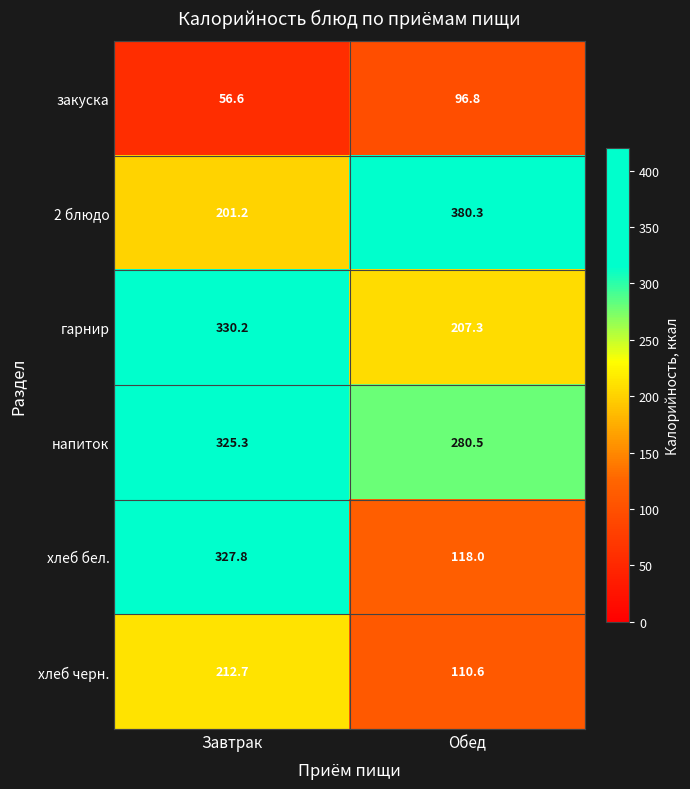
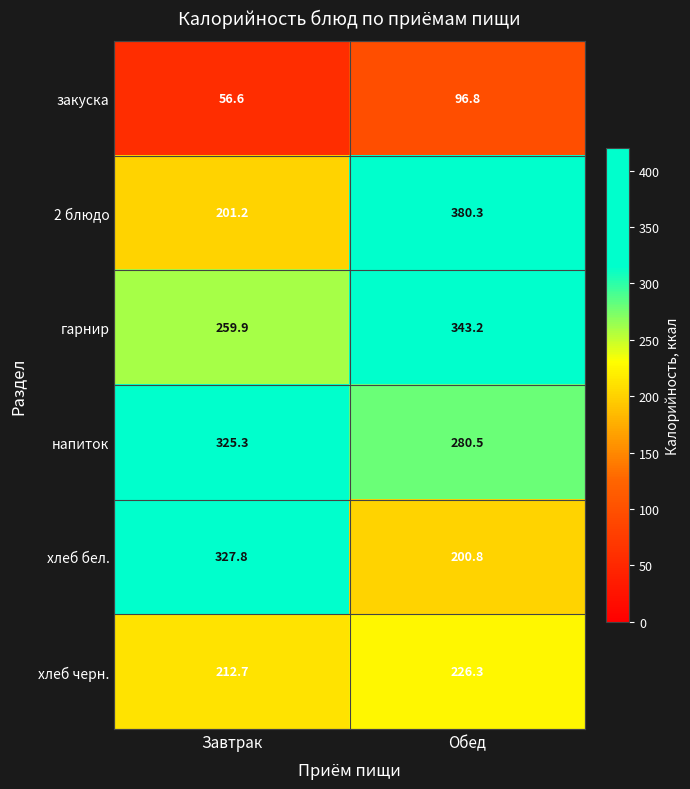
  {
    "закуска": {
      "Завтрак": 56.6,
      "Обед": 96.8
    },
    "2 блюдо": {
      "Завтрак": 201.2,
      "Обед": 380.3
    },
    "гарнир": {
-     "Завтрак": 330.2,
-     "Обед": 207.3
+     "Завтрак": 259.9,
+     "Обед": 343.2
    },
    "напиток": {
      "Завтрак": 325.3,
      "Обед": 280.5
    },
    "хлеб бел.": {
      "Завтрак": 327.8,
-     "Обед": 118.0
+     "Обед": 200.8
    },
    "хлеб черн.": {
      "Завтрак": 212.7,
-     "Обед": 110.6
+     "Обед": 226.3
    }
  }
